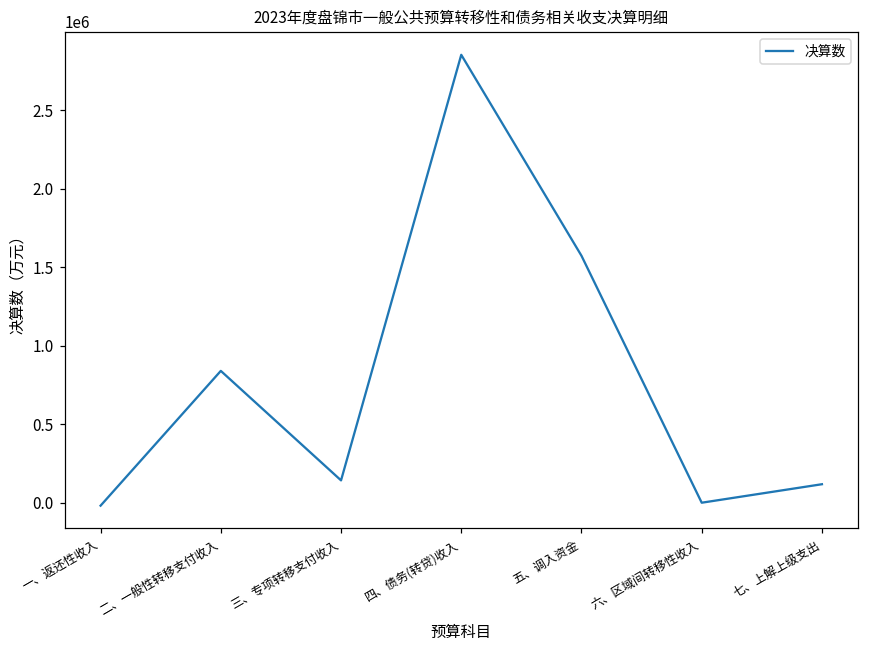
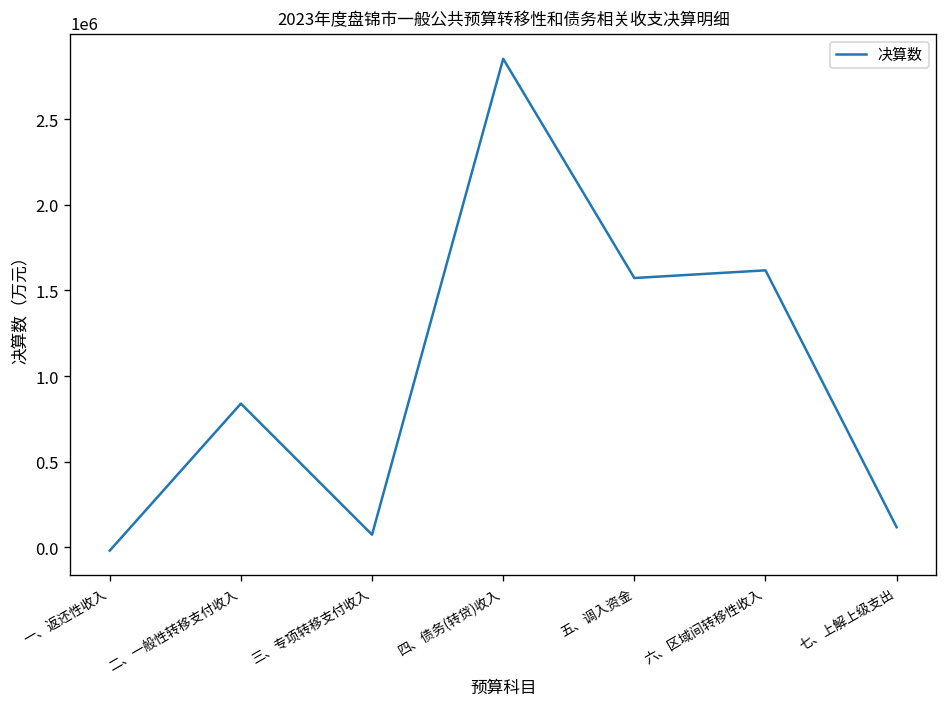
  {
    "一、返还性收入": -20000,
    "二、一般性转移支付收入": 840000,
-   "三、专项转移支付收入": 140000,
+   "三、专项转移支付收入": 70000,
    "四、债务(转贷)收入": 2850000,
    "五、调入资金": 1570000,
-   "六、区域间转移性收入": 0,
+   "六、区域间转移性收入": 1620000,
    "七、上解上级支出": 120000
  }
